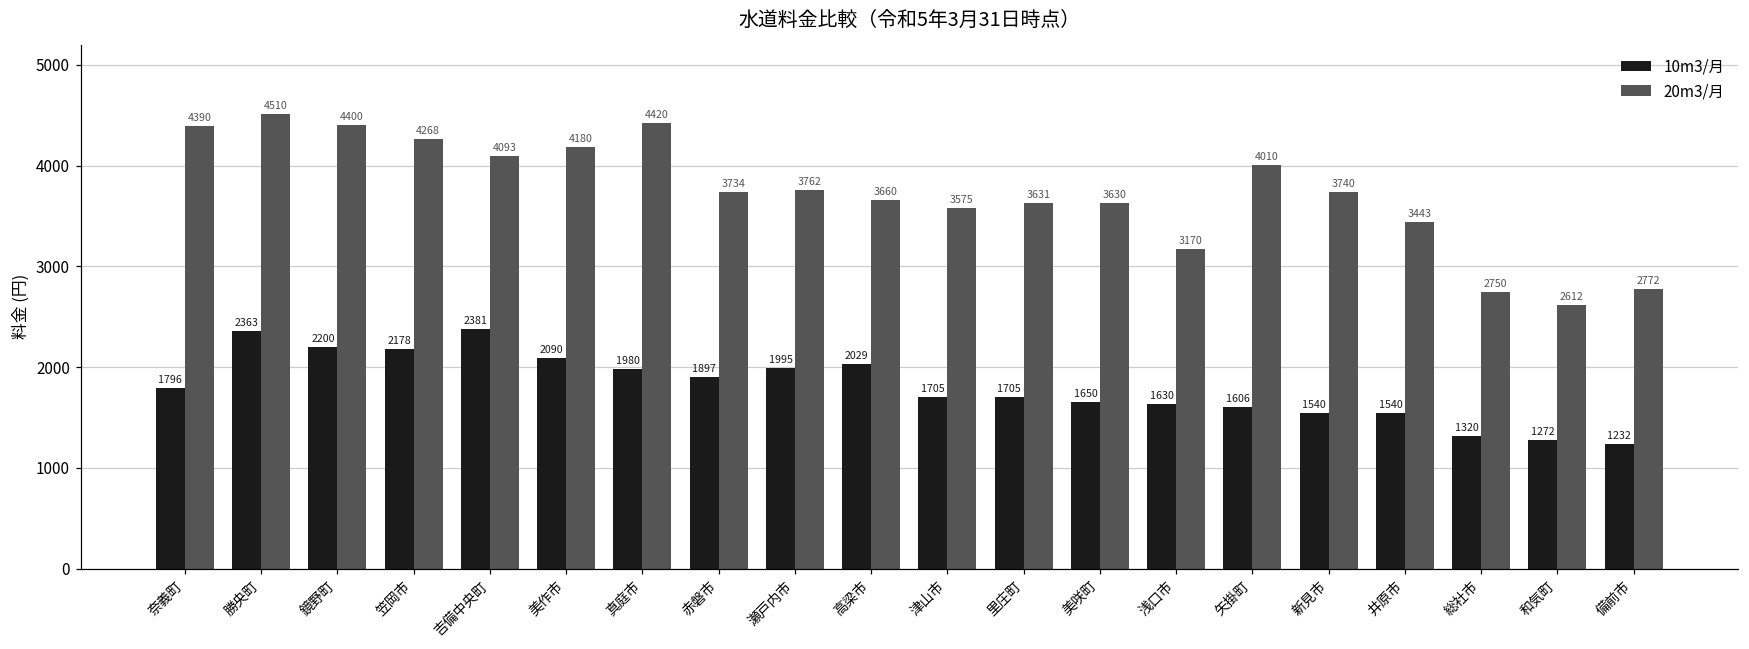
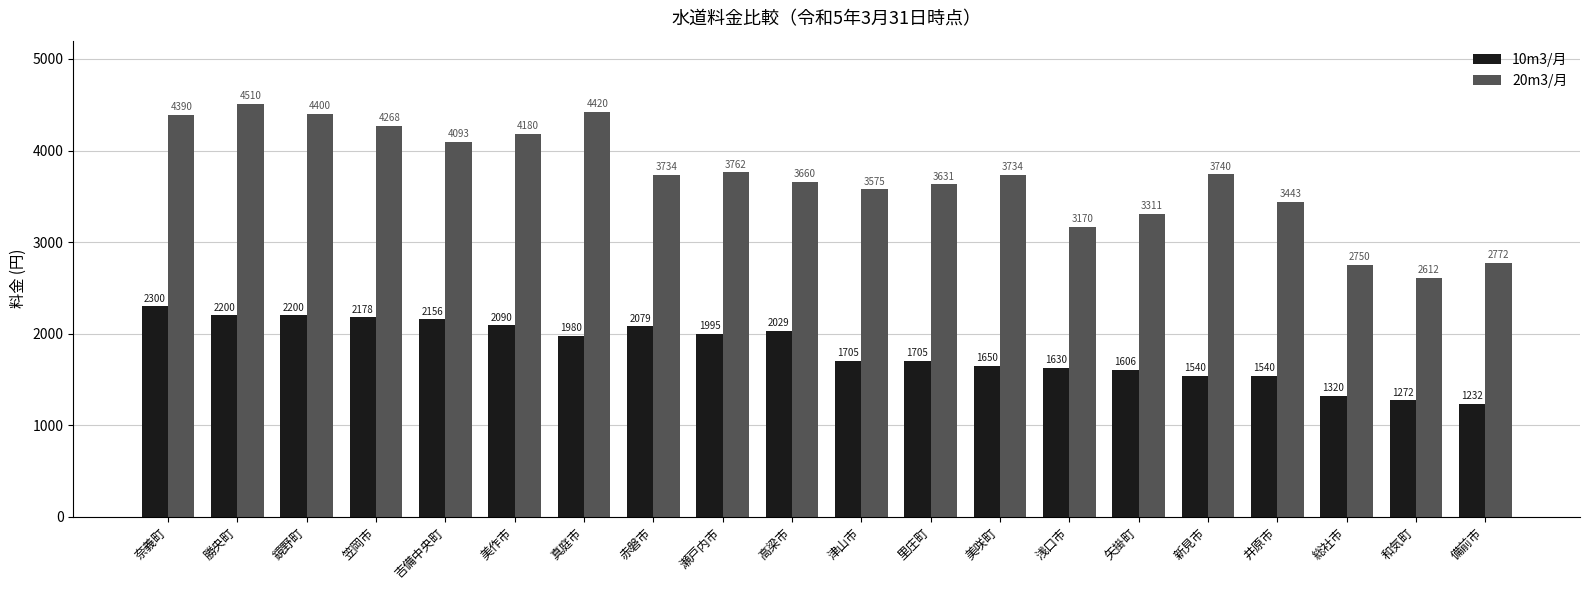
  {
    "10m3/月": {
-     "奈義町": 1796,
-     "勝央町": 2363,
+     "奈義町": 2300,
+     "勝央町": 2200,
      "鏡野町": 2200,
      "笠岡市": 2178,
-     "吉備中央町": 2381,
+     "吉備中央町": 2156,
      "美作市": 2090,
      "真庭市": 1980,
-     "赤磐市": 1897,
+     "赤磐市": 2079,
      "瀬戸内市": 1995,
      "高梁市": 2029,
      "津山市": 1705,
      "里庄町": 1705,
      "美咲町": 1650,
      "浅口市": 1630,
      "矢掛町": 1606,
      "新見市": 1540,
      "井原市": 1540,
      "総社市": 1320,
      "和気町": 1272,
      "備前市": 1232
    },
    "20m3/月": {
      "奈義町": 4390,
      "勝央町": 4510,
      "鏡野町": 4400,
      "笠岡市": 4268,
      "吉備中央町": 4093,
      "美作市": 4180,
      "真庭市": 4420,
      "赤磐市": 3734,
      "瀬戸内市": 3762,
      "高梁市": 3660,
      "津山市": 3575,
      "里庄町": 3631,
-     "美咲町": 3630,
+     "美咲町": 3734,
      "浅口市": 3170,
-     "矢掛町": 4010,
+     "矢掛町": 3311,
      "新見市": 3740,
      "井原市": 3443,
      "総社市": 2750,
      "和気町": 2612,
      "備前市": 2772
    }
  }
